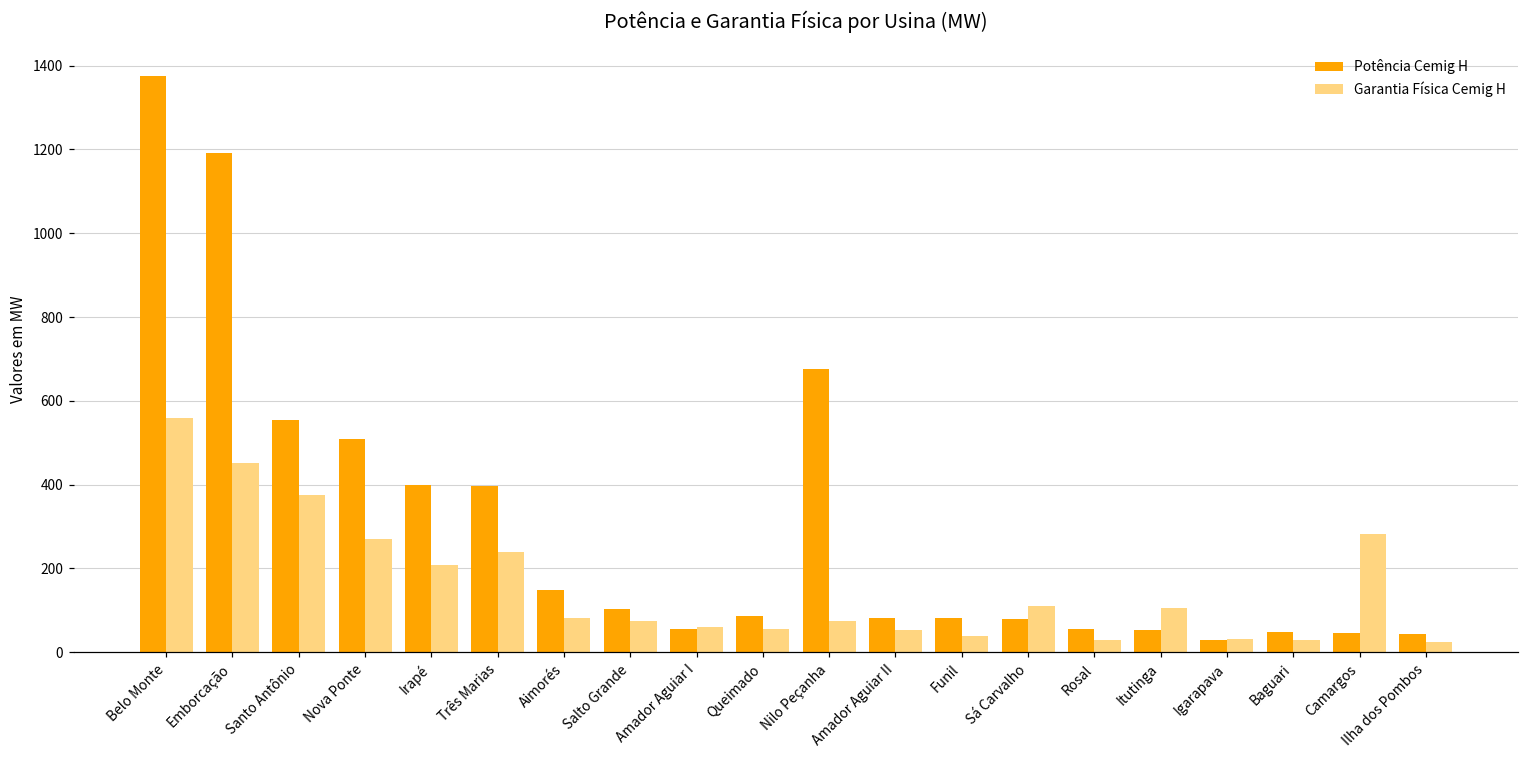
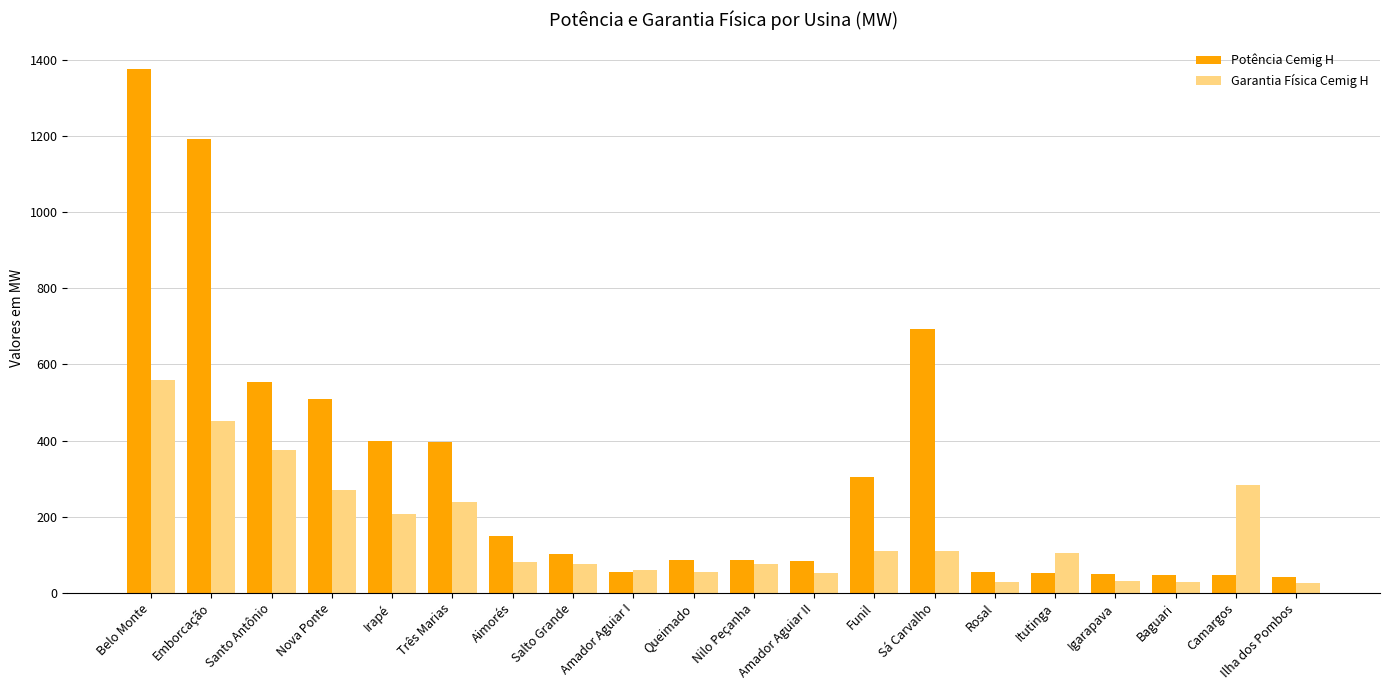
  {
    "Potência Cemig H": {
      "Belo Monte": 1380,
      "Emborcação": 1190,
      "Santo Antônio": 550,
      "Nova Ponte": 510,
      "Irapé": 400,
      "Três Marias": 400,
      "Aimorés": 150,
      "Salto Grande": 100,
      "Amador Aguiar I": 50,
      "Queimado": 90,
-     "Nilo Peçanha": 680,
+     "Nilo Peçanha": 90,
      "Amador Aguiar II": 80,
-     "Funil": 80,
-     "Sá Carvalho": 80,
+     "Funil": 300,
+     "Sá Carvalho": 690,
      "Rosal": 60,
      "Itutinga": 50,
-     "Igarapava": 30,
+     "Igarapava": 50,
      "Baguari": 50,
      "Camargos": 50,
      "Ilha dos Pombos": 40
    },
    "Garantia Física Cemig H": {
      "Belo Monte": 560,
      "Emborcação": 450,
      "Santo Antônio": 380,
      "Nova Ponte": 270,
      "Irapé": 210,
      "Três Marias": 240,
      "Aimorés": 80,
      "Salto Grande": 80,
      "Amador Aguiar I": 60,
      "Queimado": 60,
      "Nilo Peçanha": 80,
      "Amador Aguiar II": 50,
-     "Funil": 40,
+     "Funil": 110,
      "Sá Carvalho": 110,
      "Rosal": 30,
      "Itutinga": 110,
      "Igarapava": 30,
      "Baguari": 30,
      "Camargos": 280,
      "Ilha dos Pombos": 20
    }
  }
